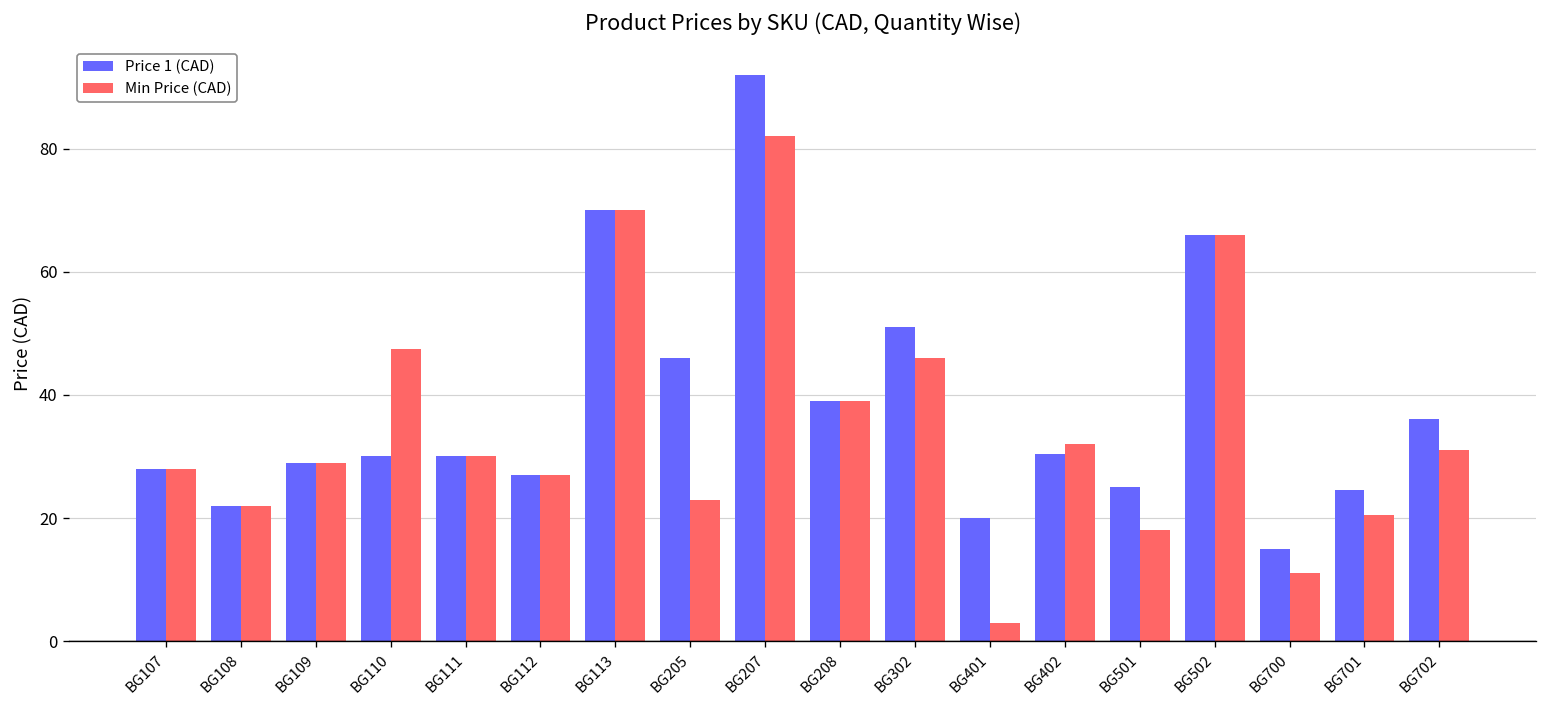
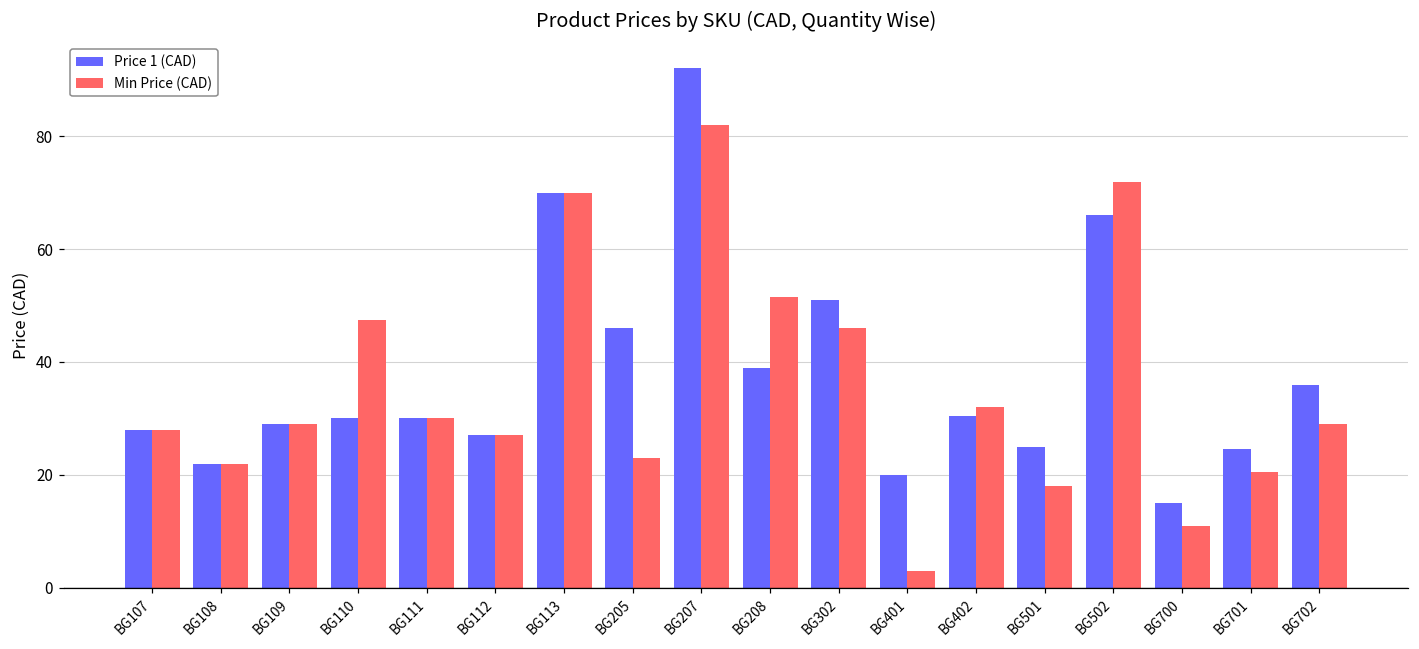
  {
    "Price 1 (CAD)": {
      "BG107": 28,
      "BG108": 22,
      "BG109": 29,
      "BG110": 30,
      "BG111": 30,
      "BG112": 27,
      "BG113": 70,
      "BG205": 46,
      "BG207": 92,
      "BG208": 39,
      "BG302": 51,
      "BG401": 20,
      "BG402": 30,
      "BG501": 25,
      "BG502": 66,
      "BG700": 15,
      "BG701": 25,
      "BG702": 36
    },
    "Min Price (CAD)": {
      "BG107": 28,
      "BG108": 22,
      "BG109": 29,
      "BG110": 48,
      "BG111": 30,
      "BG112": 27,
      "BG113": 70,
      "BG205": 23,
      "BG207": 82,
-     "BG208": 39,
+     "BG208": 51,
      "BG302": 46,
      "BG401": 3,
      "BG402": 32,
      "BG501": 18,
-     "BG502": 66,
+     "BG502": 72,
      "BG700": 11,
      "BG701": 21,
-     "BG702": 31
+     "BG702": 29
    }
  }
